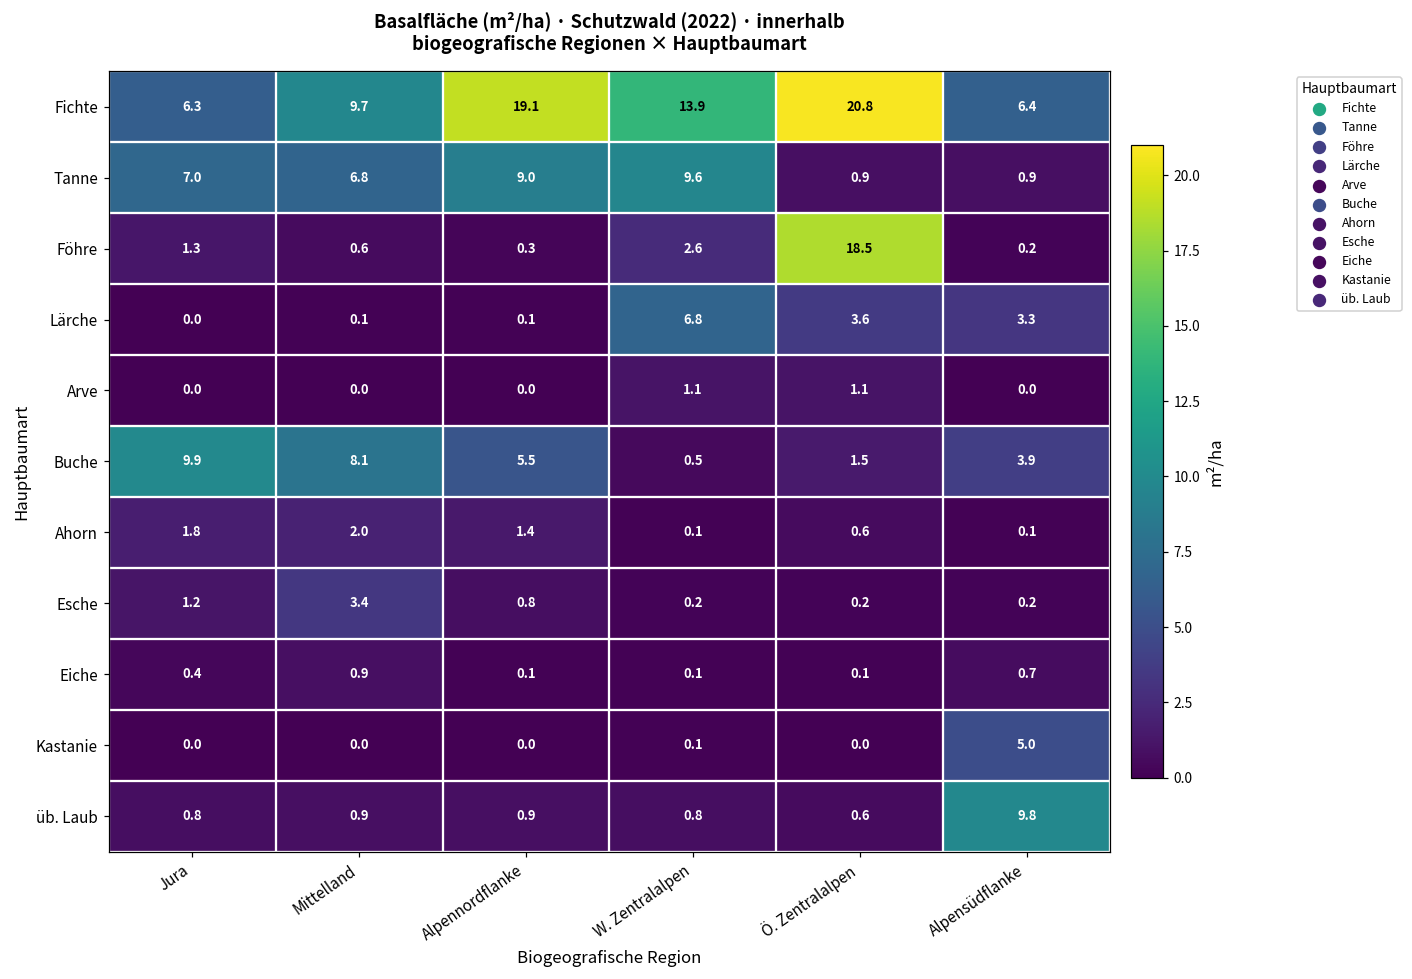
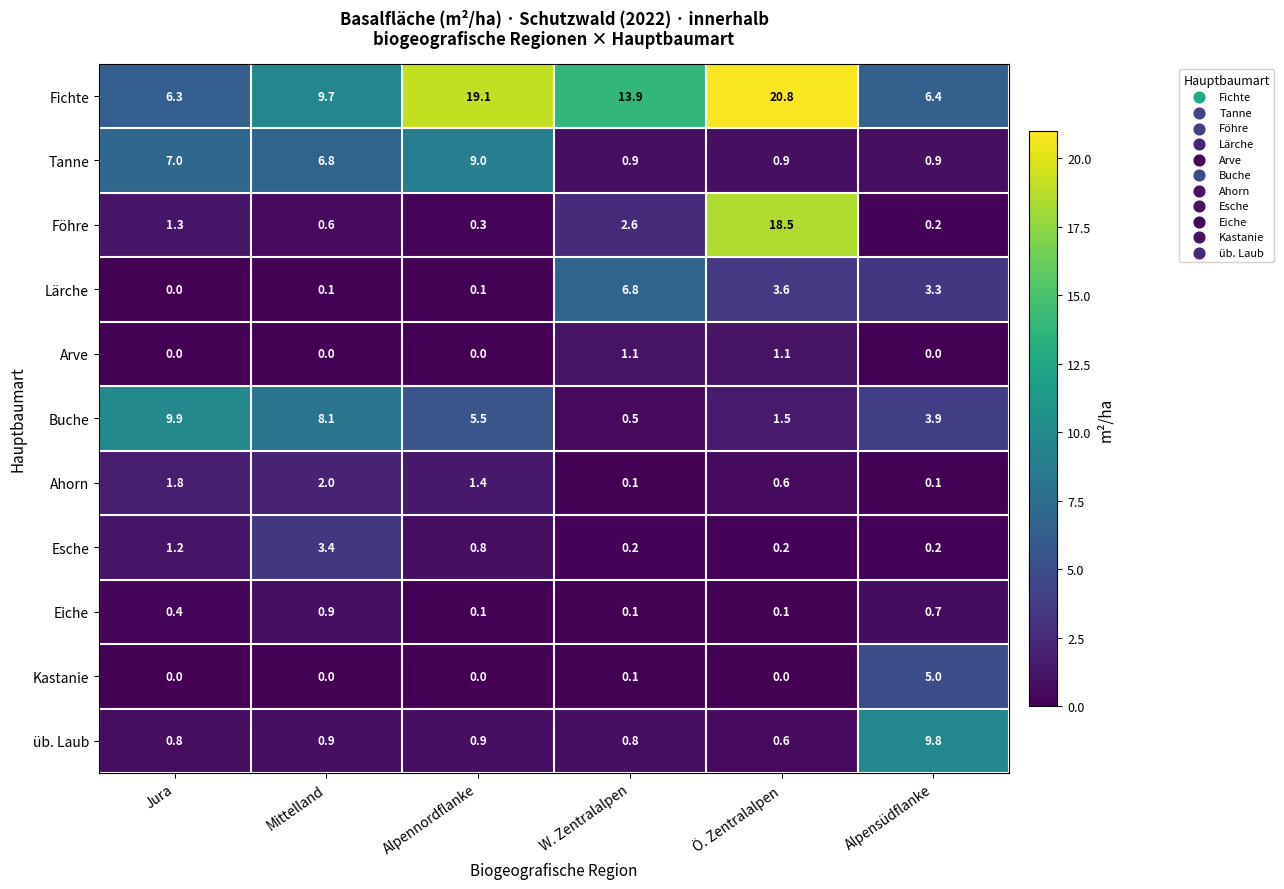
  {
    "Fichte": {
      "Jura": 6.3,
      "Mittelland": 9.7,
      "Alpennordflanke": 19.1,
      "W. Zentralalpen": 13.9,
      "Ö. Zentralalpen": 20.8,
      "Alpensüdflanke": 6.4
    },
    "Tanne": {
      "Jura": 7.0,
      "Mittelland": 6.8,
      "Alpennordflanke": 9.0,
-     "W. Zentralalpen": 9.6,
+     "W. Zentralalpen": 0.9,
      "Ö. Zentralalpen": 0.9,
      "Alpensüdflanke": 0.9
    },
    "Föhre": {
      "Jura": 1.3,
      "Mittelland": 0.6,
      "Alpennordflanke": 0.3,
      "W. Zentralalpen": 2.6,
      "Ö. Zentralalpen": 18.5,
      "Alpensüdflanke": 0.2
    },
    "Lärche": {
      "Jura": 0.0,
      "Mittelland": 0.1,
      "Alpennordflanke": 0.1,
      "W. Zentralalpen": 6.8,
      "Ö. Zentralalpen": 3.6,
      "Alpensüdflanke": 3.3
    },
    "Arve": {
      "Jura": 0.0,
      "Mittelland": 0.0,
      "Alpennordflanke": 0.0,
      "W. Zentralalpen": 1.1,
      "Ö. Zentralalpen": 1.1,
      "Alpensüdflanke": 0.0
    },
    "Buche": {
      "Jura": 9.9,
      "Mittelland": 8.1,
      "Alpennordflanke": 5.5,
      "W. Zentralalpen": 0.5,
      "Ö. Zentralalpen": 1.5,
      "Alpensüdflanke": 3.9
    },
    "Ahorn": {
      "Jura": 1.8,
      "Mittelland": 2.0,
      "Alpennordflanke": 1.4,
      "W. Zentralalpen": 0.1,
      "Ö. Zentralalpen": 0.6,
      "Alpensüdflanke": 0.1
    },
    "Esche": {
      "Jura": 1.2,
      "Mittelland": 3.4,
      "Alpennordflanke": 0.8,
      "W. Zentralalpen": 0.2,
      "Ö. Zentralalpen": 0.2,
      "Alpensüdflanke": 0.2
    },
    "Eiche": {
      "Jura": 0.4,
      "Mittelland": 0.9,
      "Alpennordflanke": 0.1,
      "W. Zentralalpen": 0.1,
      "Ö. Zentralalpen": 0.1,
      "Alpensüdflanke": 0.7
    },
    "Kastanie": {
      "Jura": 0.0,
      "Mittelland": 0.0,
      "Alpennordflanke": 0.0,
      "W. Zentralalpen": 0.1,
      "Ö. Zentralalpen": 0.0,
      "Alpensüdflanke": 5.0
    },
    "üb. Laub": {
      "Jura": 0.8,
      "Mittelland": 0.9,
      "Alpennordflanke": 0.9,
      "W. Zentralalpen": 0.8,
      "Ö. Zentralalpen": 0.6,
      "Alpensüdflanke": 9.8
    }
  }
